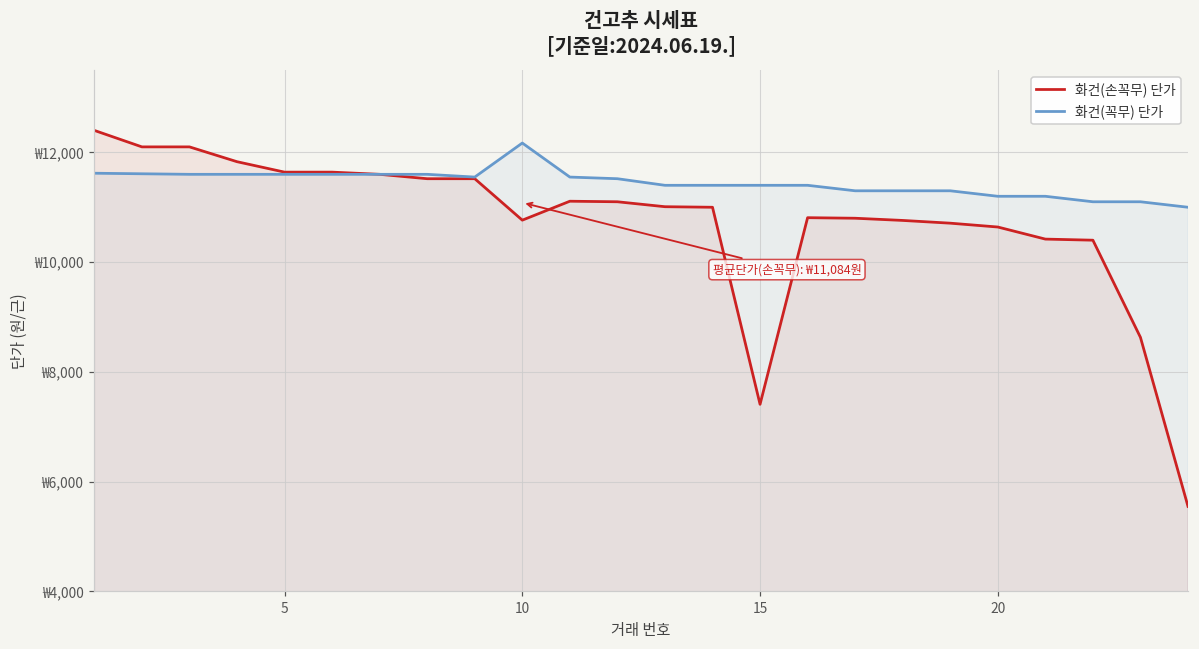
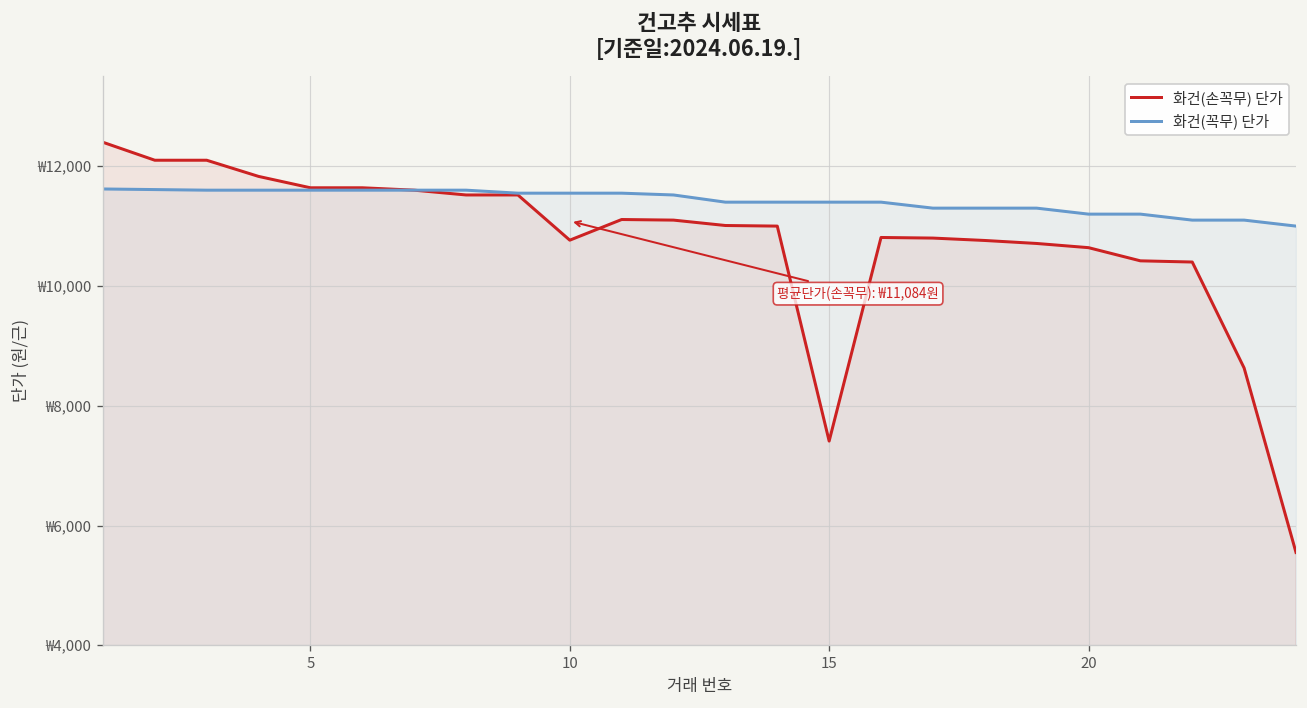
  {
    "화건(손꼭무) 단가": {
      "10": "₩10,800",
      "15": "₩7,400",
      "20": "₩10,600"
    },
    "화건(꼭무) 단가": {
-     "10": "₩12,200",
+     "10": "₩11,600",
      "15": "₩11,400",
      "20": "₩11,200"
    }
  }
